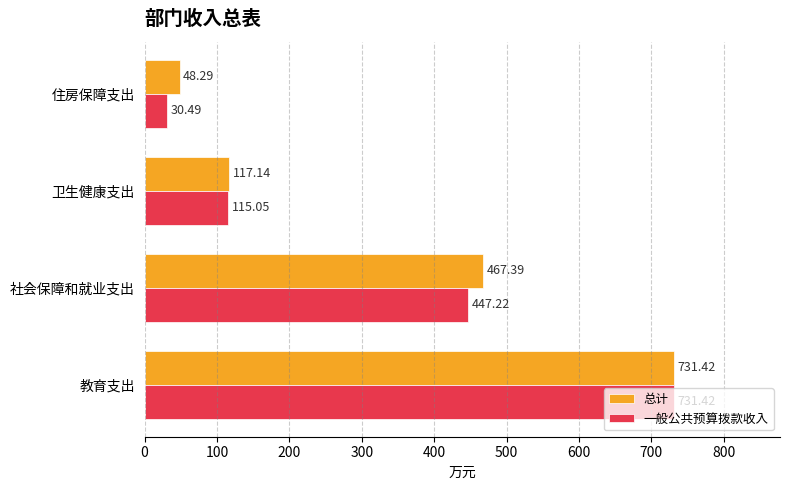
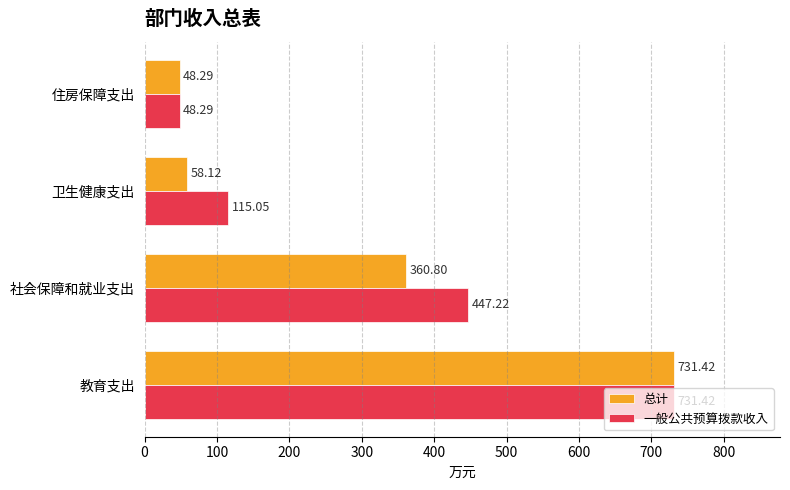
  {
    "总计": {
      "住房保障支出": 48.29,
-     "卫生健康支出": 117.14,
-     "社会保障和就业支出": 467.39,
+     "卫生健康支出": 58.12,
+     "社会保障和就业支出": 360.80,
      "教育支出": 731.42
    },
    "一般公共预算拨款收入": {
-     "住房保障支出": 30.49,
+     "住房保障支出": 48.29,
      "卫生健康支出": 115.05,
      "社会保障和就业支出": 447.22
    }
  }
